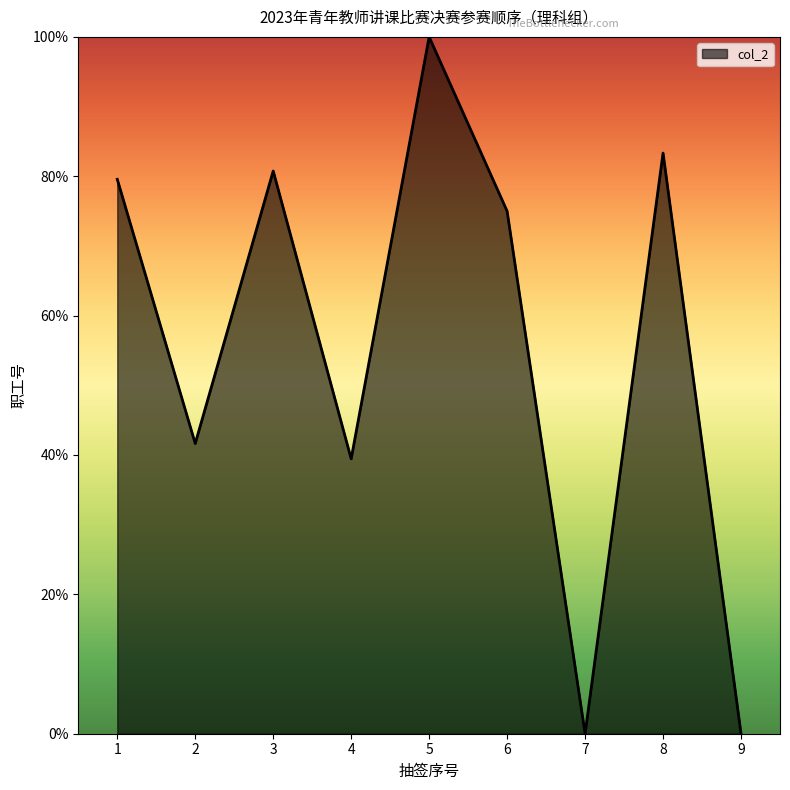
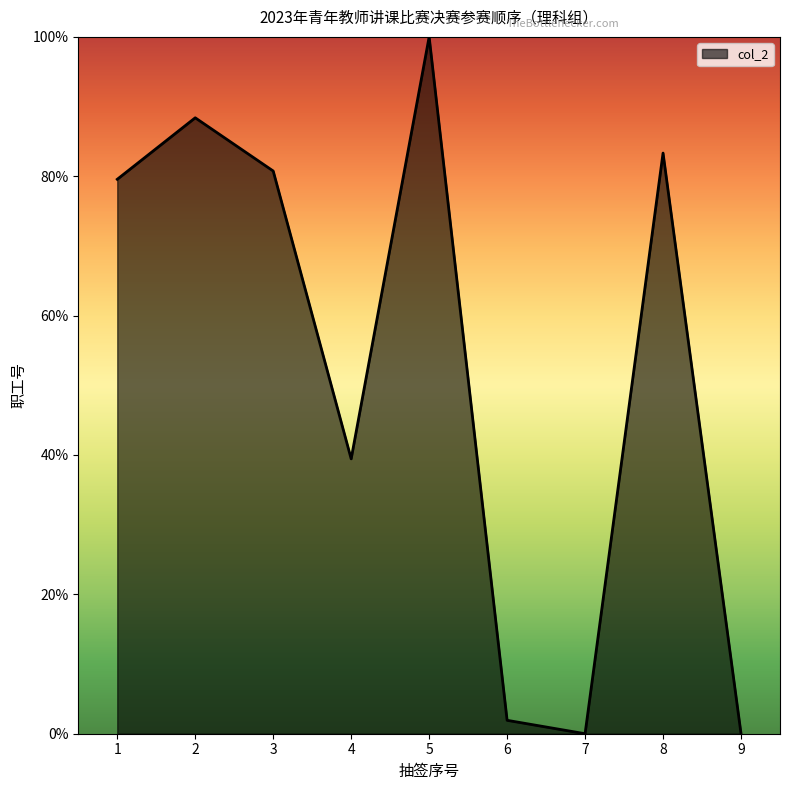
  {
    "1": "80%",
-   "2": "42%",
+   "2": "88%",
    "3": "81%",
    "4": "39%",
    "5": "100%",
-   "6": "75%",
+   "6": "2%",
    "7": "0%",
    "8": "83%",
    "9": "0%"
  }
